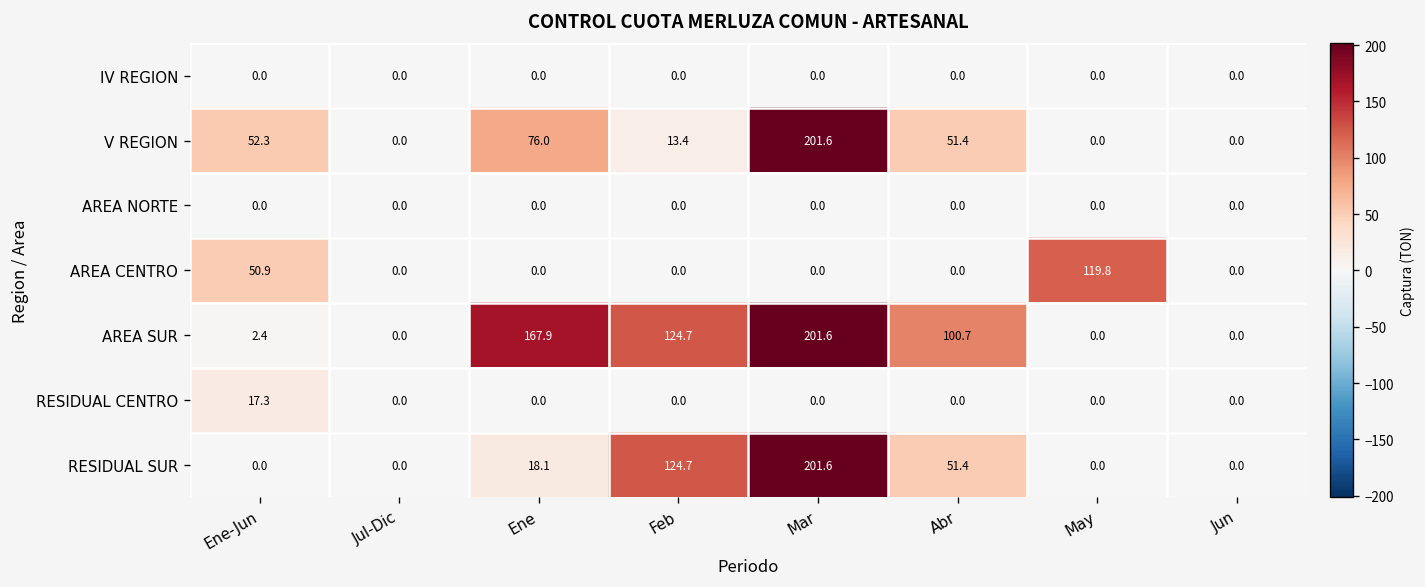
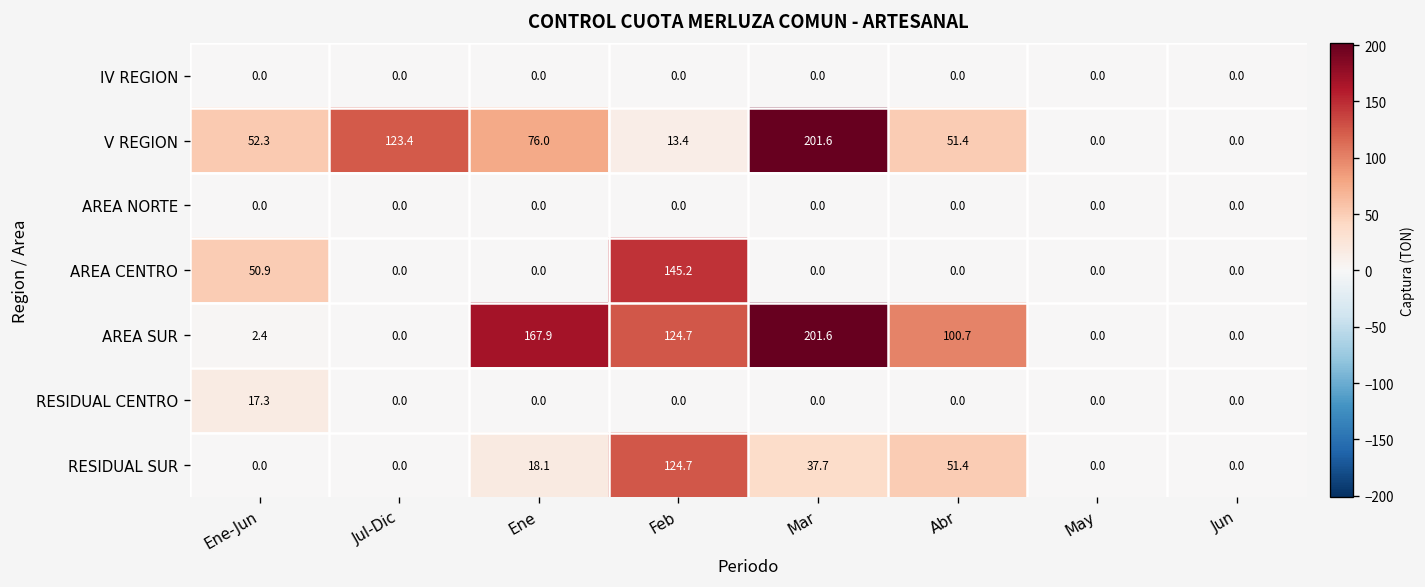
  {
    "IV REGION": {
      "Ene-Jun": 0.0,
      "Jul-Dic": 0.0,
      "Ene": 0.0,
      "Feb": 0.0,
      "Mar": 0.0,
      "Abr": 0.0,
      "May": 0.0,
      "Jun": 0.0
    },
    "V REGION": {
      "Ene-Jun": 52.3,
-     "Jul-Dic": 0.0,
+     "Jul-Dic": 123.4,
      "Ene": 76.0,
      "Feb": 13.4,
      "Mar": 201.6,
      "Abr": 51.4,
      "May": 0.0,
      "Jun": 0.0
    },
    "AREA NORTE": {
      "Ene-Jun": 0.0,
      "Jul-Dic": 0.0,
      "Ene": 0.0,
      "Feb": 0.0,
      "Mar": 0.0,
      "Abr": 0.0,
      "May": 0.0,
      "Jun": 0.0
    },
    "AREA CENTRO": {
      "Ene-Jun": 50.9,
      "Jul-Dic": 0.0,
      "Ene": 0.0,
-     "Feb": 0.0,
+     "Feb": 145.2,
      "Mar": 0.0,
      "Abr": 0.0,
-     "May": 119.8,
+     "May": 0.0,
      "Jun": 0.0
    },
    "AREA SUR": {
      "Ene-Jun": 2.4,
      "Jul-Dic": 0.0,
      "Ene": 167.9,
      "Feb": 124.7,
      "Mar": 201.6,
      "Abr": 100.7,
      "May": 0.0,
      "Jun": 0.0
    },
    "RESIDUAL CENTRO": {
      "Ene-Jun": 17.3,
      "Jul-Dic": 0.0,
      "Ene": 0.0,
      "Feb": 0.0,
      "Mar": 0.0,
      "Abr": 0.0,
      "May": 0.0,
      "Jun": 0.0
    },
    "RESIDUAL SUR": {
      "Ene-Jun": 0.0,
      "Jul-Dic": 0.0,
      "Ene": 18.1,
      "Feb": 124.7,
-     "Mar": 201.6,
+     "Mar": 37.7,
      "Abr": 51.4,
      "May": 0.0,
      "Jun": 0.0
    }
  }
